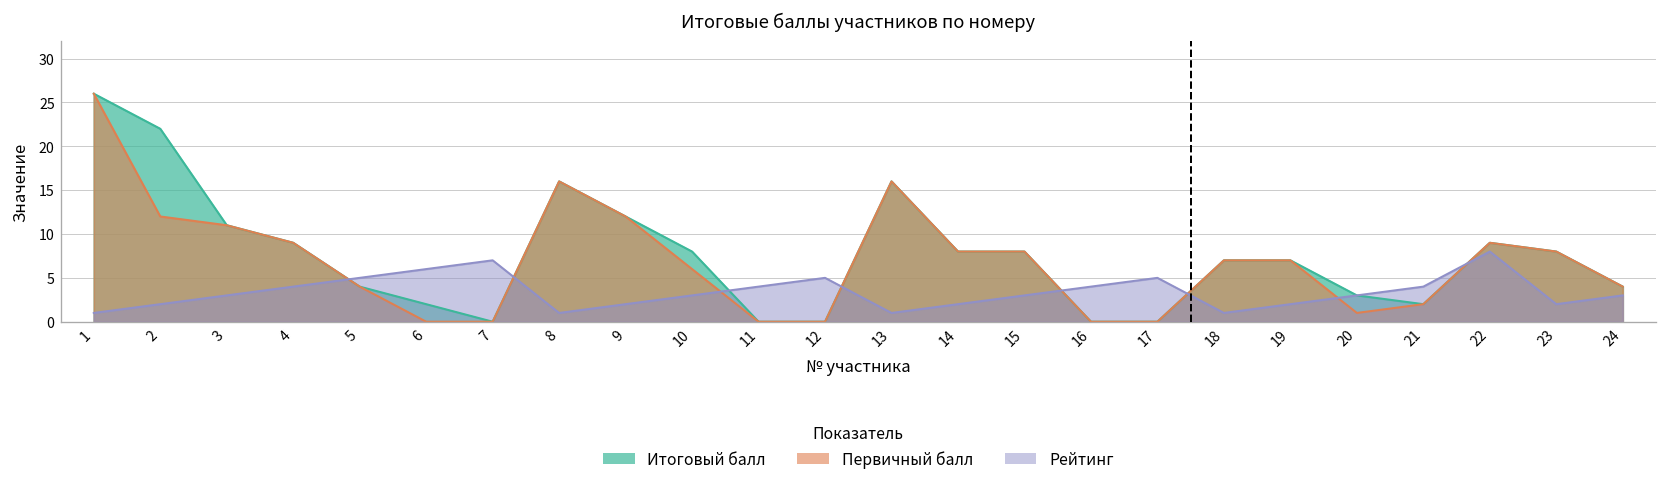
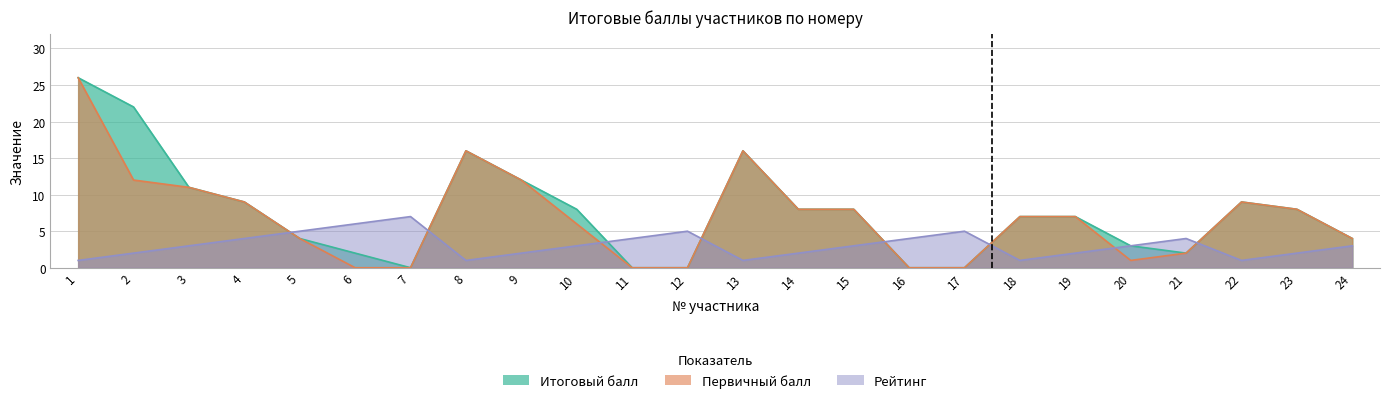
  {
    "Итоговый балл": {
      "2": 22,
      "6": 2,
      "10": 8
    },
    "Первичный балл": {
      "2": 12,
      "6": 0,
      "10": 6,
      "20": 1
    },
    "Рейтинг": {
      "1": 1,
      "2": 2,
      "3": 3,
      "4": 4,
      "5": 5,
      "6": 6,
      "7": 7,
      "8": 1,
      "9": 2,
      "10": 3,
      "11": 4,
      "12": 5,
      "13": 1,
      "14": 2,
      "15": 3,
      "16": 4,
      "17": 5,
      "18": 1,
      "19": 2,
      "21": 4,
-     "22": 8,
+     "22": 1,
      "23": 2,
      "24": 3
    }
  }
